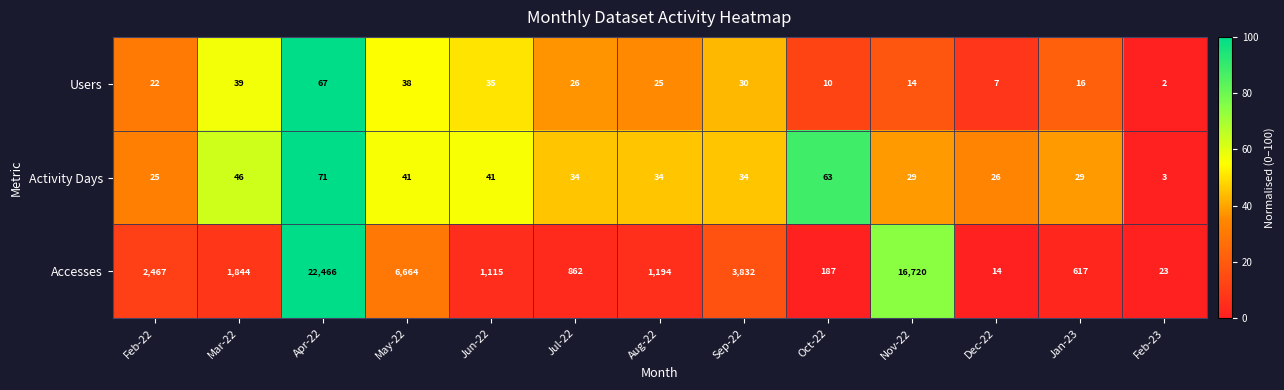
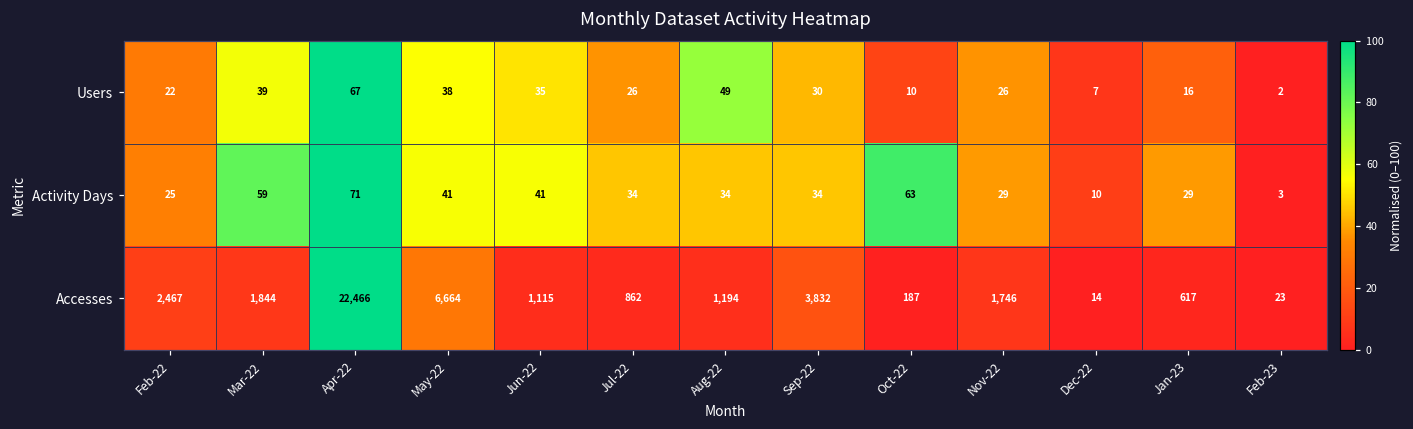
  {
    "Users": {
      "Feb-22": "22",
      "Mar-22": "39",
      "Apr-22": "67",
      "May-22": "38",
      "Jun-22": "35",
      "Jul-22": "26",
-     "Aug-22": "25",
+     "Aug-22": "49",
      "Sep-22": "30",
      "Oct-22": "10",
-     "Nov-22": "14",
+     "Nov-22": "26",
      "Dec-22": "7",
      "Jan-23": "16",
      "Feb-23": "2"
    },
    "Activity Days": {
      "Feb-22": "25",
-     "Mar-22": "46",
+     "Mar-22": "59",
      "Apr-22": "71",
      "May-22": "41",
      "Jun-22": "41",
      "Jul-22": "34",
      "Aug-22": "34",
      "Sep-22": "34",
      "Oct-22": "63",
      "Nov-22": "29",
-     "Dec-22": "26",
+     "Dec-22": "10",
      "Jan-23": "29",
      "Feb-23": "3"
    },
    "Accesses": {
      "Feb-22": "2,467",
      "Mar-22": "1,844",
      "Apr-22": "22,466",
      "May-22": "6,664",
      "Jun-22": "1,115",
      "Jul-22": "862",
      "Aug-22": "1,194",
      "Sep-22": "3,832",
      "Oct-22": "187",
-     "Nov-22": "16,720",
+     "Nov-22": "1,746",
      "Dec-22": "14",
      "Jan-23": "617",
      "Feb-23": "23"
    }
  }
